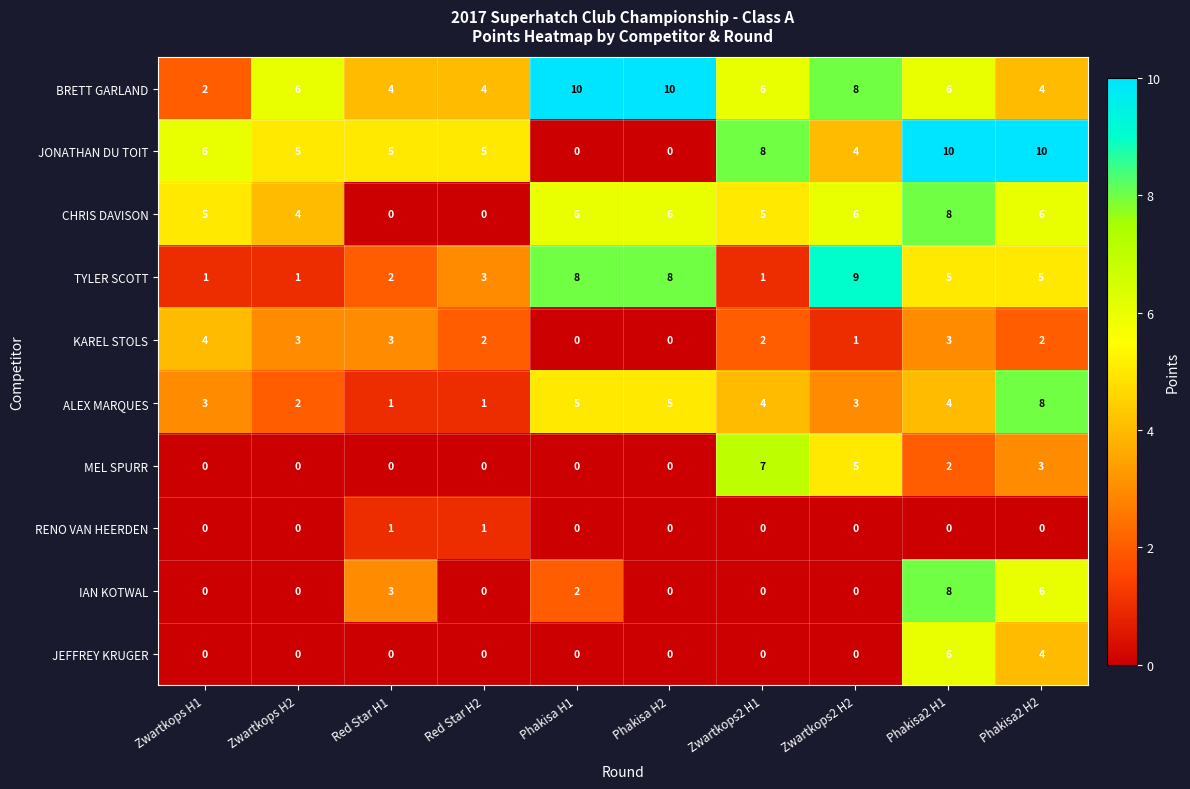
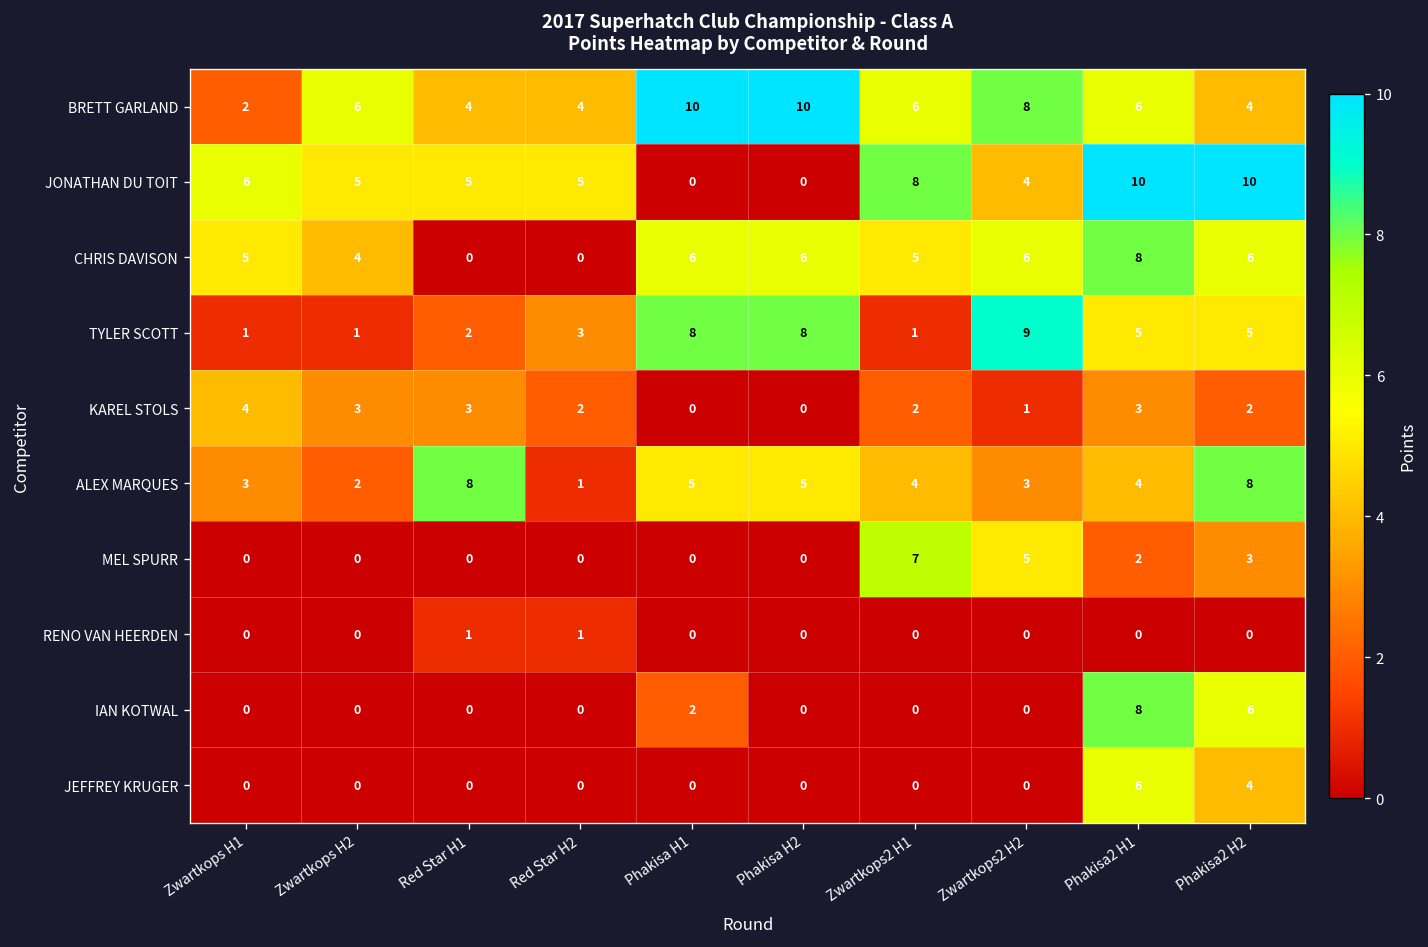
  {
    "BRETT GARLAND": {
      "Zwartkops H1": 2,
      "Zwartkops H2": 6,
      "Red Star H1": 4,
      "Red Star H2": 4,
      "Phakisa H1": 10,
      "Phakisa H2": 10,
      "Zwartkops2 H1": 6,
      "Zwartkops2 H2": 8,
      "Phakisa2 H1": 6,
      "Phakisa2 H2": 4
    },
    "JONATHAN DU TOIT": {
      "Zwartkops H1": 6,
      "Zwartkops H2": 5,
      "Red Star H1": 5,
      "Red Star H2": 5,
      "Phakisa H1": 0,
      "Phakisa H2": 0,
      "Zwartkops2 H1": 8,
      "Zwartkops2 H2": 4,
      "Phakisa2 H1": 10,
      "Phakisa2 H2": 10
    },
    "CHRIS DAVISON": {
      "Zwartkops H1": 5,
      "Zwartkops H2": 4,
      "Red Star H1": 0,
      "Red Star H2": 0,
      "Phakisa H1": 6,
      "Phakisa H2": 6,
      "Zwartkops2 H1": 5,
      "Zwartkops2 H2": 6,
      "Phakisa2 H1": 8,
      "Phakisa2 H2": 6
    },
    "TYLER SCOTT": {
      "Zwartkops H1": 1,
      "Zwartkops H2": 1,
      "Red Star H1": 2,
      "Red Star H2": 3,
      "Phakisa H1": 8,
      "Phakisa H2": 8,
      "Zwartkops2 H1": 1,
      "Zwartkops2 H2": 9,
      "Phakisa2 H1": 5,
      "Phakisa2 H2": 5
    },
    "KAREL STOLS": {
      "Zwartkops H1": 4,
      "Zwartkops H2": 3,
      "Red Star H1": 3,
      "Red Star H2": 2,
      "Phakisa H1": 0,
      "Phakisa H2": 0,
      "Zwartkops2 H1": 2,
      "Zwartkops2 H2": 1,
      "Phakisa2 H1": 3,
      "Phakisa2 H2": 2
    },
    "ALEX MARQUES": {
      "Zwartkops H1": 3,
      "Zwartkops H2": 2,
-     "Red Star H1": 1,
+     "Red Star H1": 8,
      "Red Star H2": 1,
      "Phakisa H1": 5,
      "Phakisa H2": 5,
      "Zwartkops2 H1": 4,
      "Zwartkops2 H2": 3,
      "Phakisa2 H1": 4,
      "Phakisa2 H2": 8
    },
    "MEL SPURR": {
      "Zwartkops H1": 0,
      "Zwartkops H2": 0,
      "Red Star H1": 0,
      "Red Star H2": 0,
      "Phakisa H1": 0,
      "Phakisa H2": 0,
      "Zwartkops2 H1": 7,
      "Zwartkops2 H2": 5,
      "Phakisa2 H1": 2,
      "Phakisa2 H2": 3
    },
    "RENO VAN HEERDEN": {
      "Zwartkops H1": 0,
      "Zwartkops H2": 0,
      "Red Star H1": 1,
      "Red Star H2": 1,
      "Phakisa H1": 0,
      "Phakisa H2": 0,
      "Zwartkops2 H1": 0,
      "Zwartkops2 H2": 0,
      "Phakisa2 H1": 0,
      "Phakisa2 H2": 0
    },
    "IAN KOTWAL": {
      "Zwartkops H1": 0,
      "Zwartkops H2": 0,
-     "Red Star H1": 3,
+     "Red Star H1": 0,
      "Red Star H2": 0,
      "Phakisa H1": 2,
      "Phakisa H2": 0,
      "Zwartkops2 H1": 0,
      "Zwartkops2 H2": 0,
      "Phakisa2 H1": 8,
      "Phakisa2 H2": 6
    },
    "JEFFREY KRUGER": {
      "Zwartkops H1": 0,
      "Zwartkops H2": 0,
      "Red Star H1": 0,
      "Red Star H2": 0,
      "Phakisa H1": 0,
      "Phakisa H2": 0,
      "Zwartkops2 H1": 0,
      "Zwartkops2 H2": 0,
      "Phakisa2 H1": 6,
      "Phakisa2 H2": 4
    }
  }
